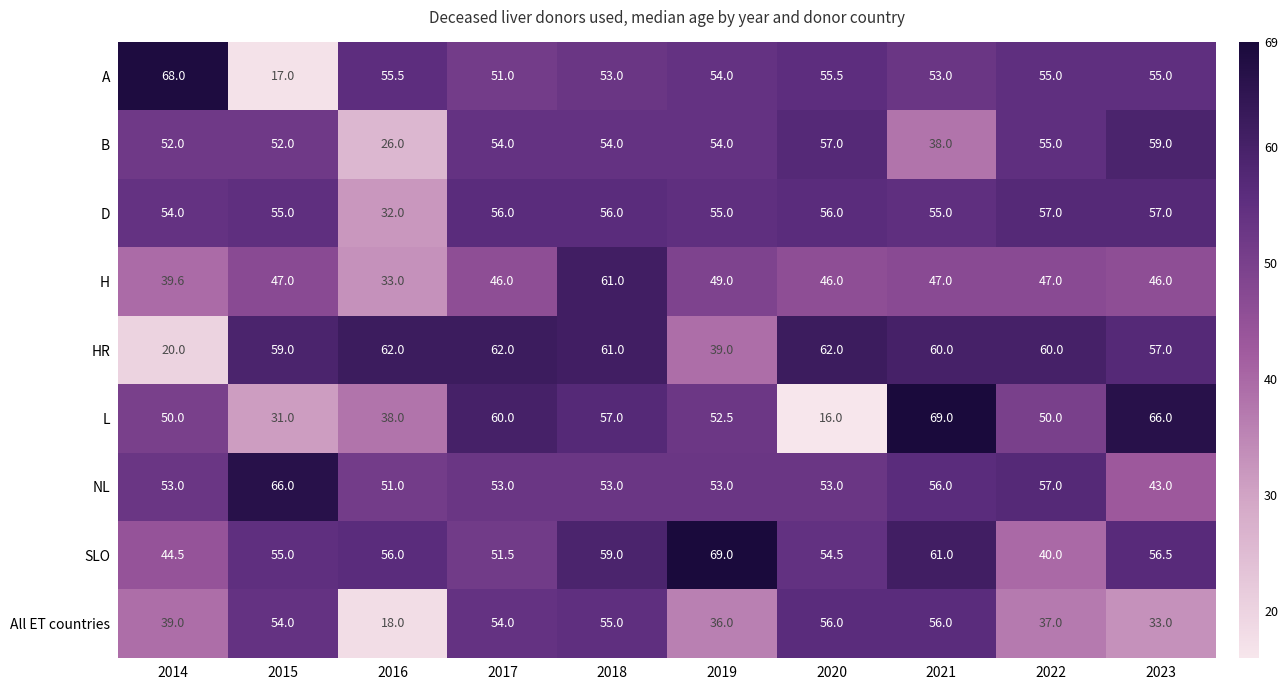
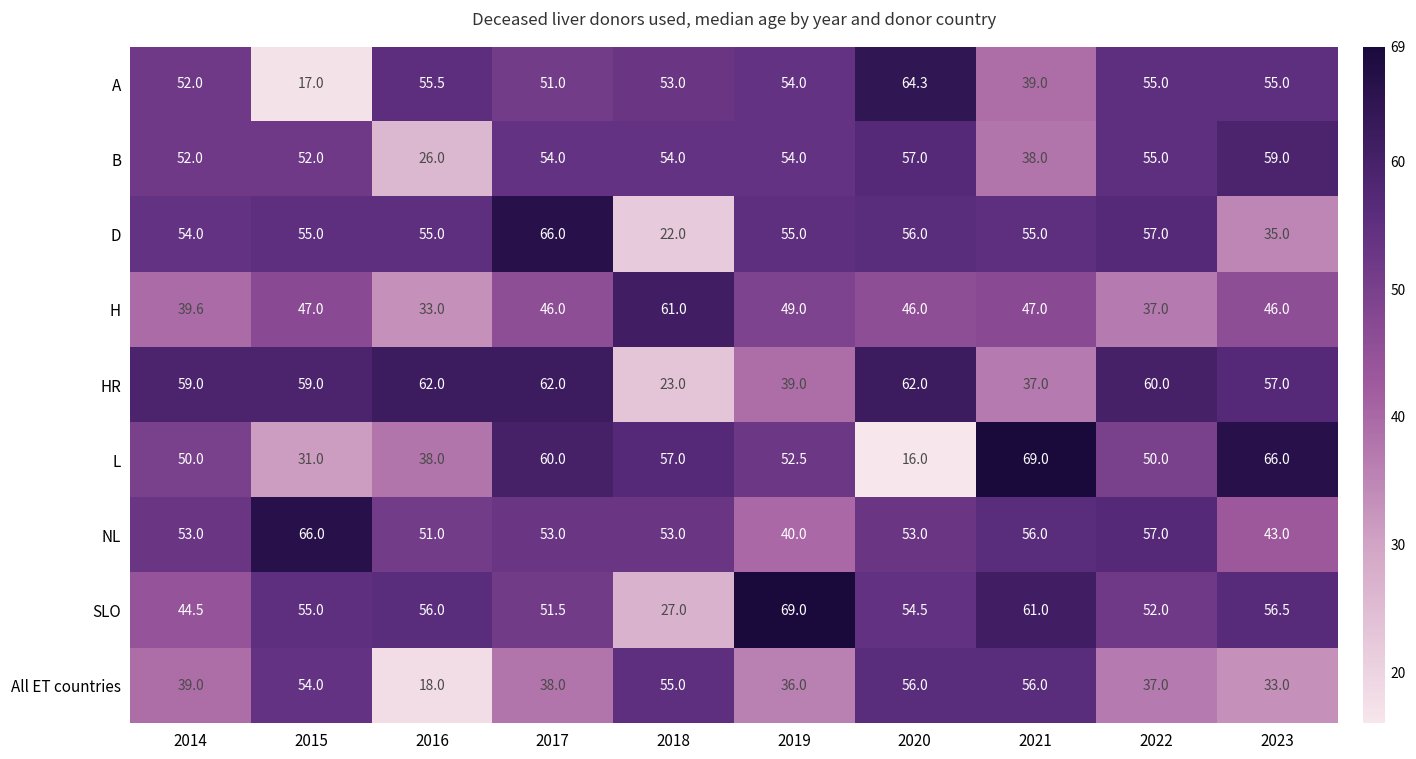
  {
    "A": {
-     "2014": 68.0,
+     "2014": 52.0,
      "2015": 17.0,
      "2016": 55.5,
      "2017": 51.0,
      "2018": 53.0,
      "2019": 54.0,
-     "2020": 55.5,
-     "2021": 53.0,
+     "2020": 64.3,
+     "2021": 39.0,
      "2022": 55.0,
      "2023": 55.0
    },
    "B": {
      "2014": 52.0,
      "2015": 52.0,
      "2016": 26.0,
      "2017": 54.0,
      "2018": 54.0,
      "2019": 54.0,
      "2020": 57.0,
      "2021": 38.0,
      "2022": 55.0,
      "2023": 59.0
    },
    "D": {
      "2014": 54.0,
      "2015": 55.0,
-     "2016": 32.0,
-     "2017": 56.0,
-     "2018": 56.0,
+     "2016": 55.0,
+     "2017": 66.0,
+     "2018": 22.0,
      "2019": 55.0,
      "2020": 56.0,
      "2021": 55.0,
      "2022": 57.0,
-     "2023": 57.0
+     "2023": 35.0
    },
    "H": {
      "2014": 39.6,
      "2015": 47.0,
      "2016": 33.0,
      "2017": 46.0,
      "2018": 61.0,
      "2019": 49.0,
      "2020": 46.0,
      "2021": 47.0,
-     "2022": 47.0,
+     "2022": 37.0,
      "2023": 46.0
    },
    "HR": {
-     "2014": 20.0,
+     "2014": 59.0,
      "2015": 59.0,
      "2016": 62.0,
      "2017": 62.0,
-     "2018": 61.0,
+     "2018": 23.0,
      "2019": 39.0,
      "2020": 62.0,
-     "2021": 60.0,
+     "2021": 37.0,
      "2022": 60.0,
      "2023": 57.0
    },
    "L": {
      "2014": 50.0,
      "2015": 31.0,
      "2016": 38.0,
      "2017": 60.0,
      "2018": 57.0,
      "2019": 52.5,
      "2020": 16.0,
      "2021": 69.0,
      "2022": 50.0,
      "2023": 66.0
    },
    "NL": {
      "2014": 53.0,
      "2015": 66.0,
      "2016": 51.0,
      "2017": 53.0,
      "2018": 53.0,
-     "2019": 53.0,
+     "2019": 40.0,
      "2020": 53.0,
      "2021": 56.0,
      "2022": 57.0,
      "2023": 43.0
    },
    "SLO": {
      "2014": 44.5,
      "2015": 55.0,
      "2016": 56.0,
      "2017": 51.5,
-     "2018": 59.0,
+     "2018": 27.0,
      "2019": 69.0,
      "2020": 54.5,
      "2021": 61.0,
-     "2022": 40.0,
+     "2022": 52.0,
      "2023": 56.5
    },
    "All ET countries": {
      "2014": 39.0,
      "2015": 54.0,
      "2016": 18.0,
-     "2017": 54.0,
+     "2017": 38.0,
      "2018": 55.0,
      "2019": 36.0,
      "2020": 56.0,
      "2021": 56.0,
      "2022": 37.0,
      "2023": 33.0
    }
  }
